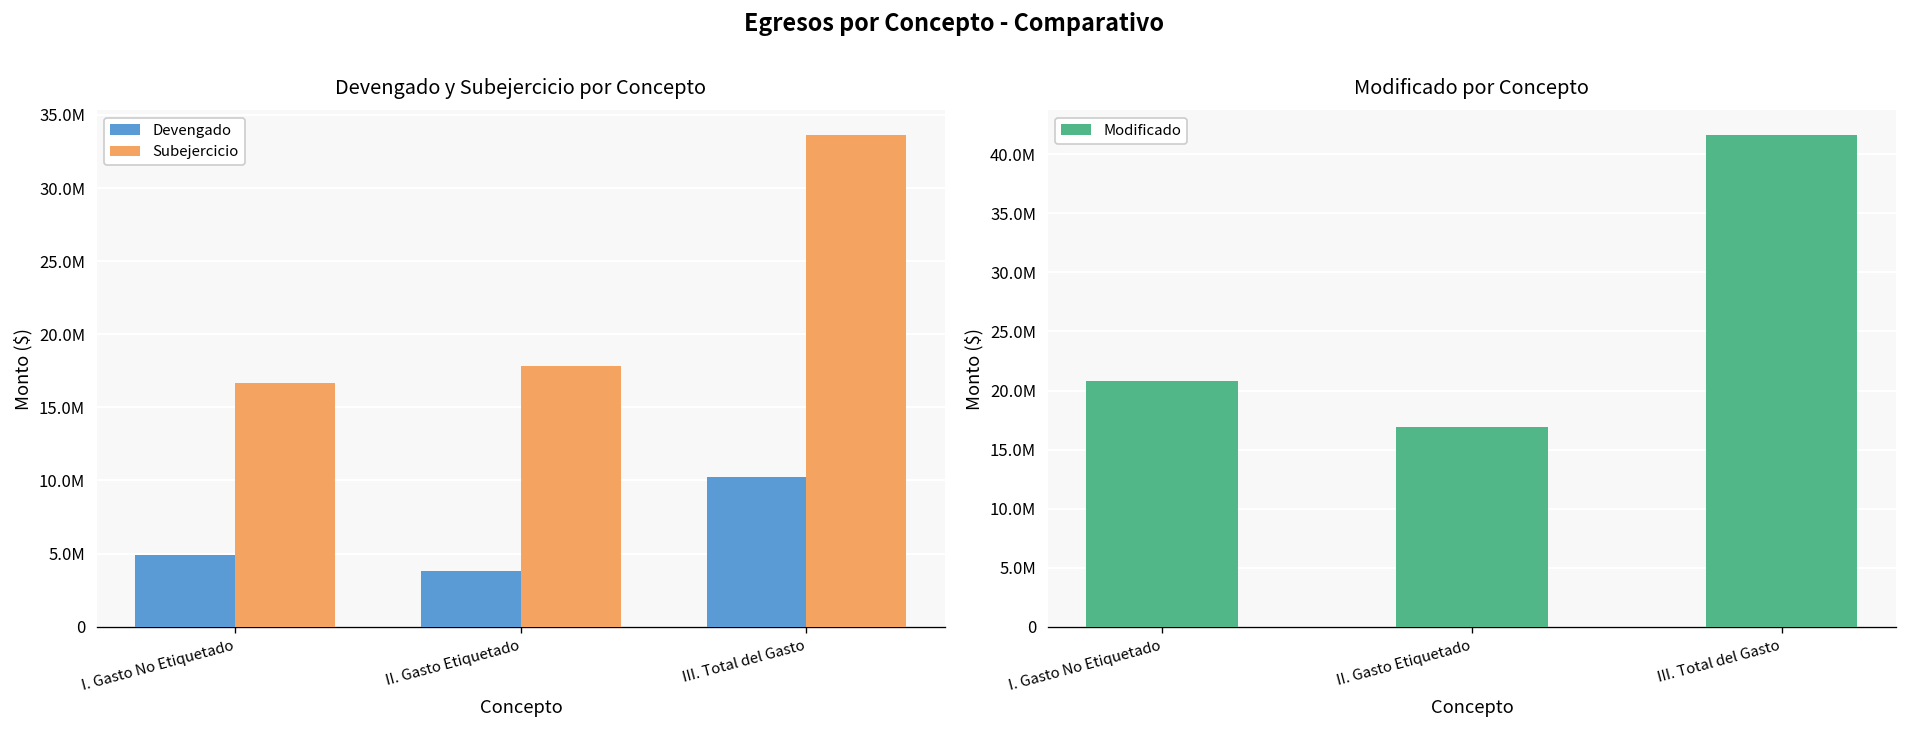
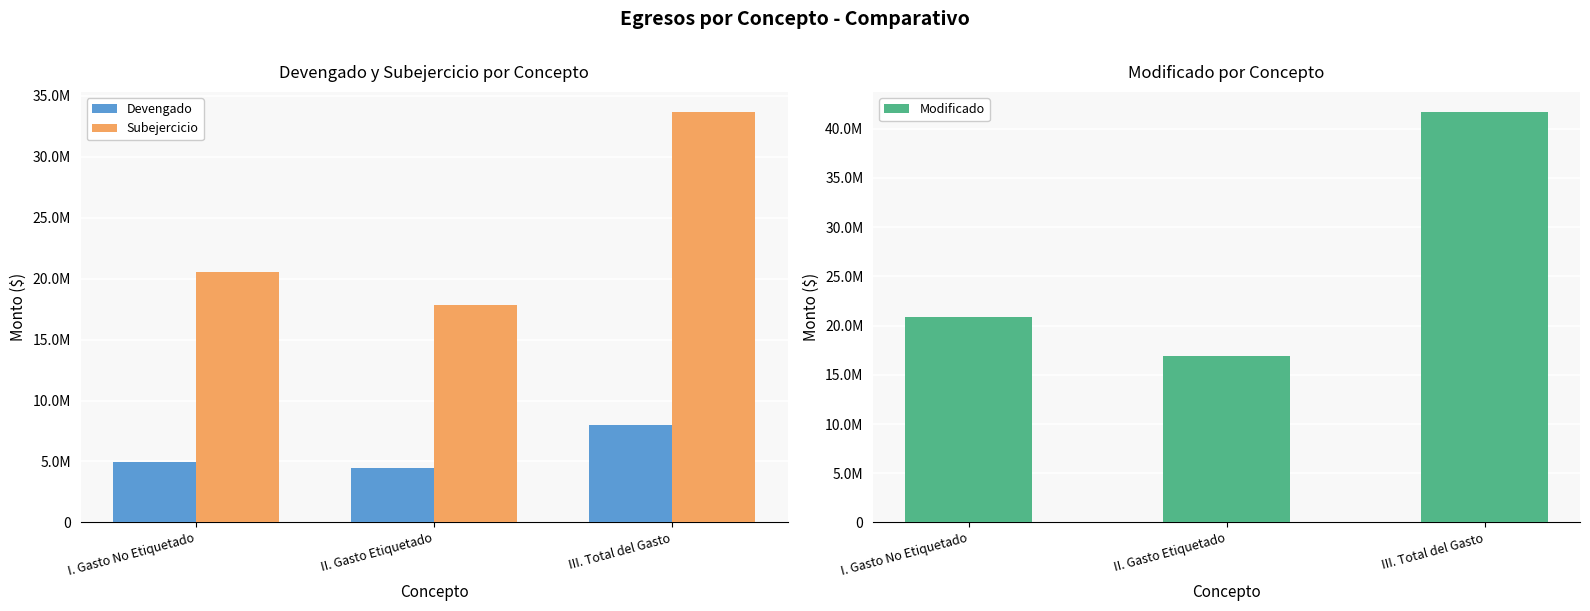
  {
    "Devengado y Subejercicio por Concepto": {
      "Devengado": {
        "I. Gasto No Etiquetado": 4900000,
-       "II. Gasto Etiquetado": 3800000,
-       "III. Total del Gasto": 10300000
+       "II. Gasto Etiquetado": 4500000,
+       "III. Total del Gasto": 8000000
      },
      "Subejercicio": {
-       "I. Gasto No Etiquetado": 16600000,
+       "I. Gasto No Etiquetado": 20600000,
        "II. Gasto Etiquetado": 17900000,
        "III. Total del Gasto": 33600000
      }
    },
    "Modificado por Concepto": {
      "I. Gasto No Etiquetado": 21000000,
      "II. Gasto Etiquetado": 17000000,
      "III. Total del Gasto": 42000000
    }
  }
